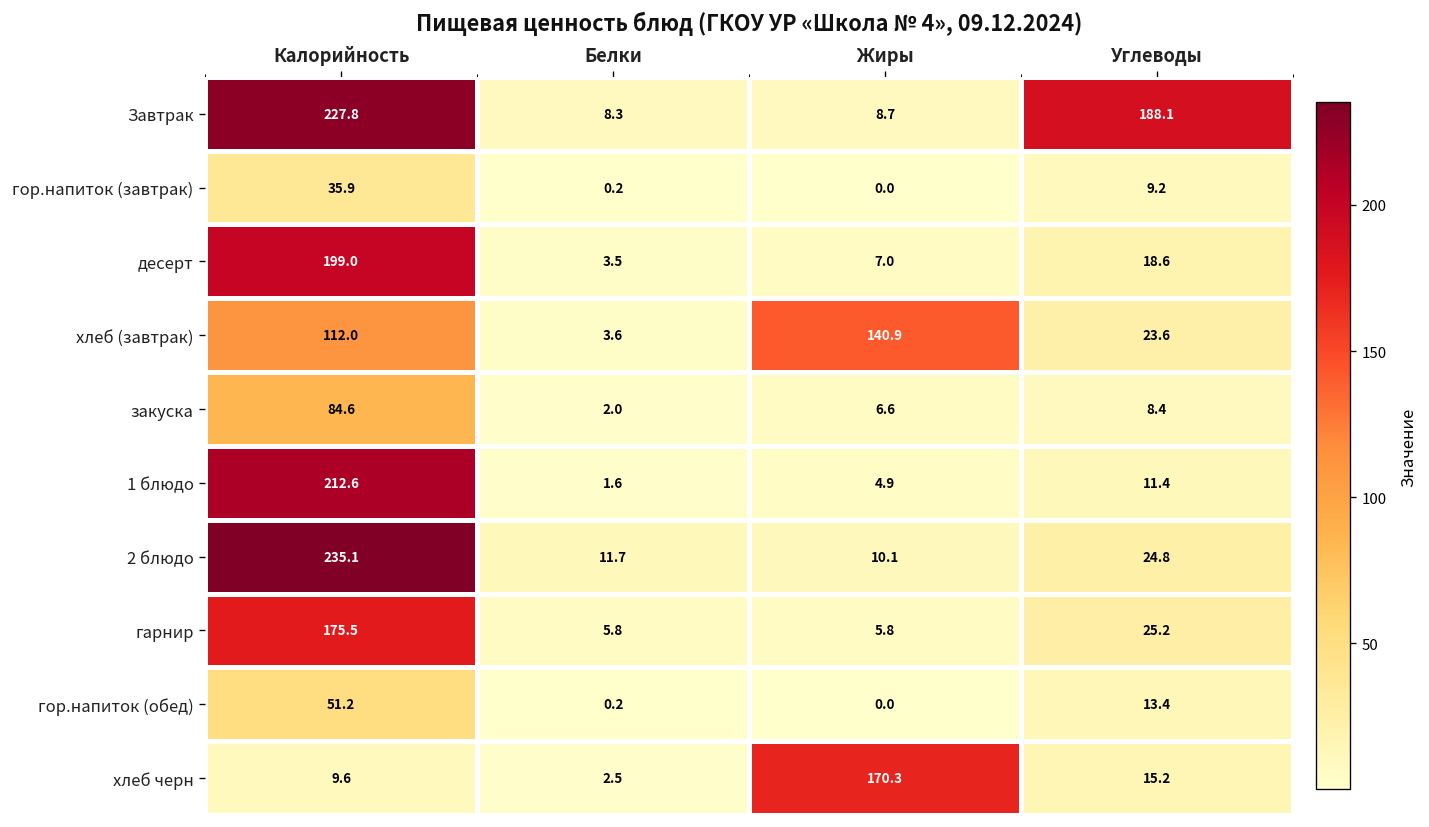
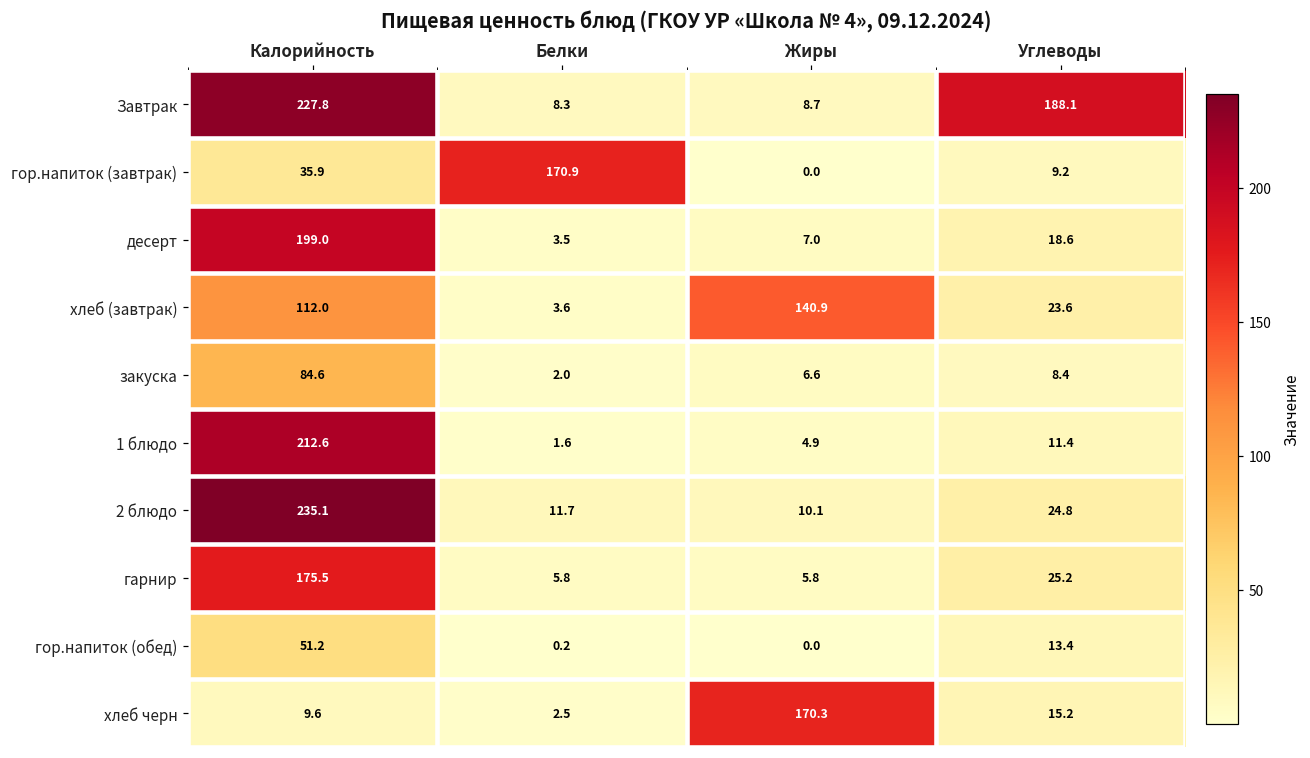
  {
    "Завтрак": {
      "Калорийность": 227.8,
      "Белки": 8.3,
      "Жиры": 8.7,
      "Углеводы": 188.1
    },
    "гор.напиток (завтрак)": {
      "Калорийность": 35.9,
-     "Белки": 0.2,
+     "Белки": 170.9,
      "Жиры": 0.0,
      "Углеводы": 9.2
    },
    "десерт": {
      "Калорийность": 199.0,
      "Белки": 3.5,
      "Жиры": 7.0,
      "Углеводы": 18.6
    },
    "хлеб (завтрак)": {
      "Калорийность": 112.0,
      "Белки": 3.6,
      "Жиры": 140.9,
      "Углеводы": 23.6
    },
    "закуска": {
      "Калорийность": 84.6,
      "Белки": 2.0,
      "Жиры": 6.6,
      "Углеводы": 8.4
    },
    "1 блюдо": {
      "Калорийность": 212.6,
      "Белки": 1.6,
      "Жиры": 4.9,
      "Углеводы": 11.4
    },
    "2 блюдо": {
      "Калорийность": 235.1,
      "Белки": 11.7,
      "Жиры": 10.1,
      "Углеводы": 24.8
    },
    "гарнир": {
      "Калорийность": 175.5,
      "Белки": 5.8,
      "Жиры": 5.8,
      "Углеводы": 25.2
    },
    "гор.напиток (обед)": {
      "Калорийность": 51.2,
      "Белки": 0.2,
      "Жиры": 0.0,
      "Углеводы": 13.4
    },
    "хлеб черн": {
      "Калорийность": 9.6,
      "Белки": 2.5,
      "Жиры": 170.3,
      "Углеводы": 15.2
    }
  }
